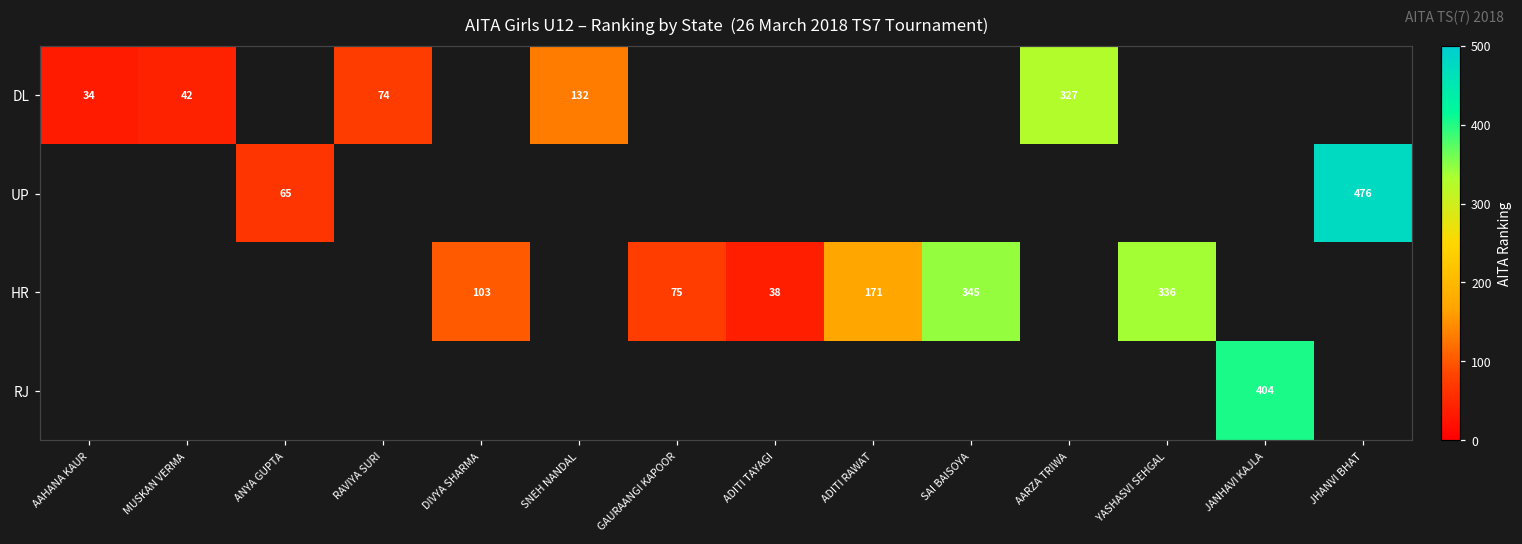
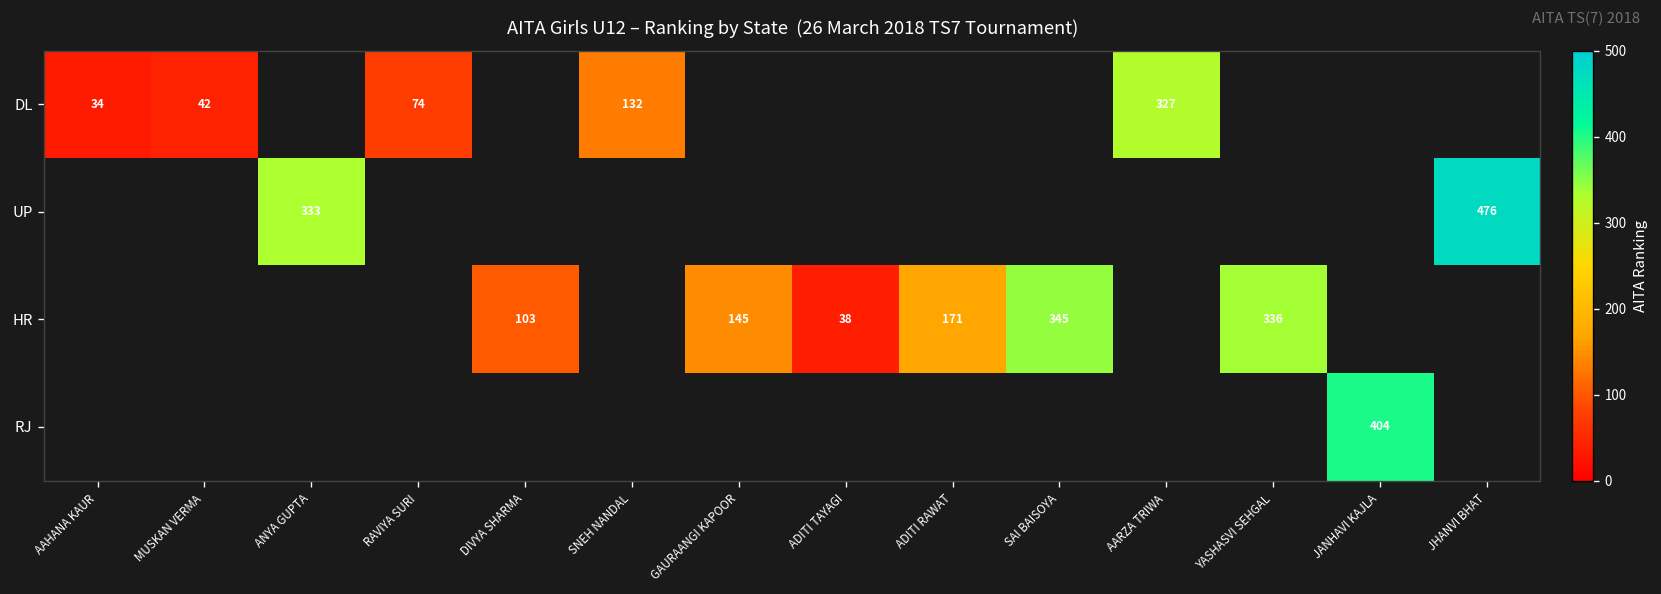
  {
    "DL": {
      "AAHANA KAUR": 34,
      "MUSKAN VERMA": 42,
      "RAVIYA SURI": 74,
      "SNEH NANDAL": 132,
      "AARZA TRIWA": 327
    },
    "UP": {
-     "ANYA GUPTA": 65,
+     "ANYA GUPTA": 333,
      "JHANVI BHAT": 476
    },
    "HR": {
      "DIVYA SHARMA": 103,
-     "GAURAANGI KAPOOR": 75,
+     "GAURAANGI KAPOOR": 145,
      "ADITI TAYAGI": 38,
      "ADITI RAWAT": 171,
      "SAI BAISOYA": 345,
      "YASHASVI SEHGAL": 336
    },
    "RJ": {
      "JANHAVI KAJLA": 404
    }
  }
